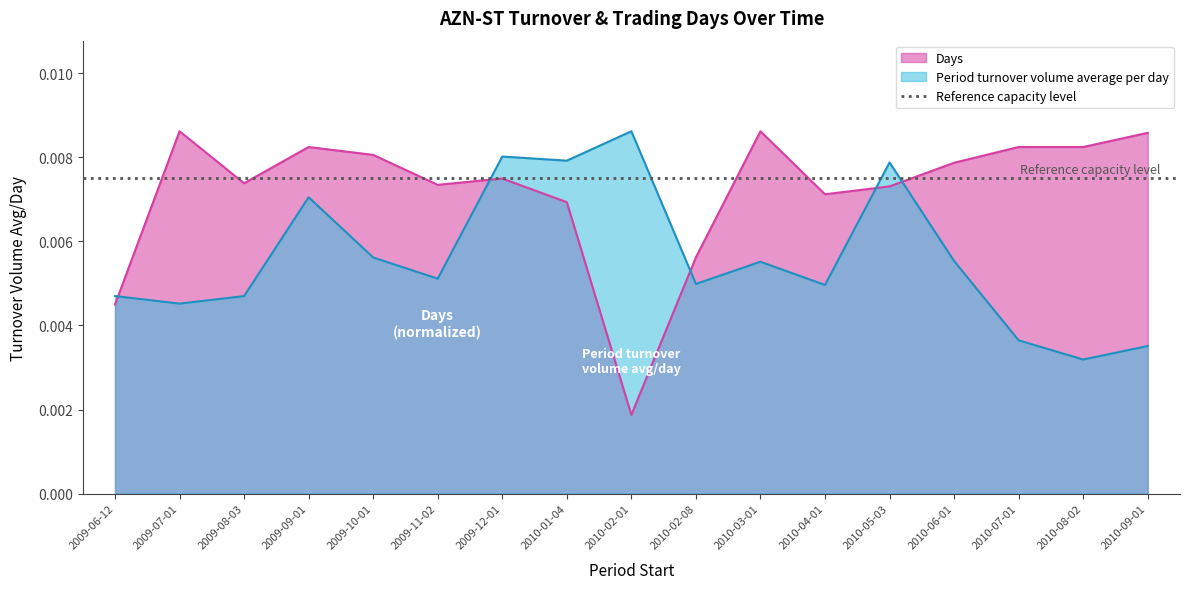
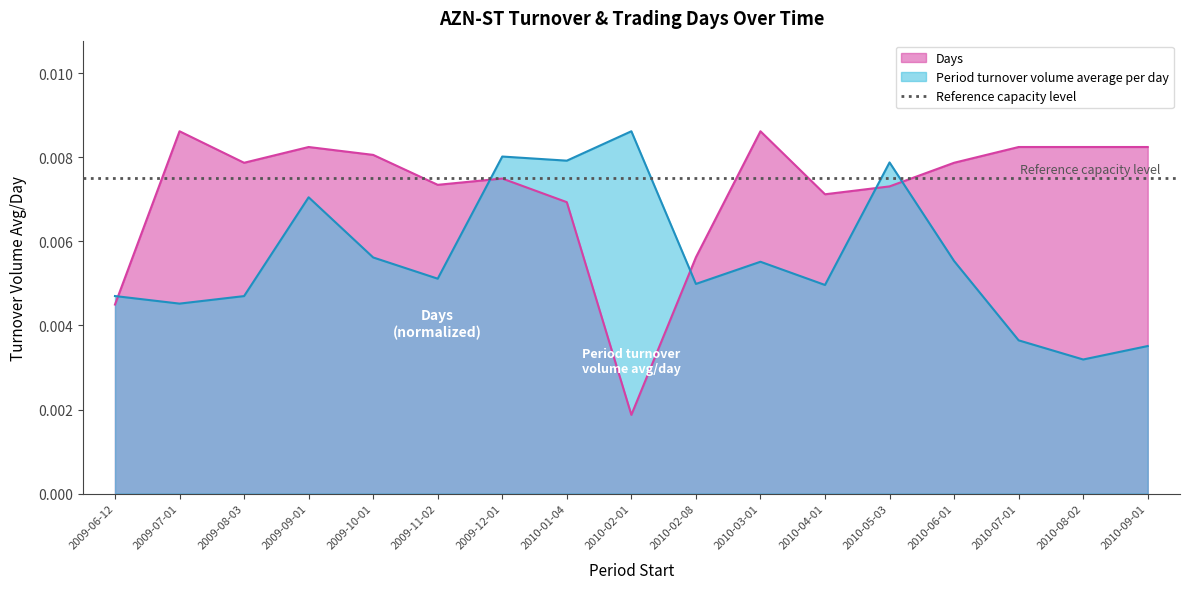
  {
    "Days": {
      "2009-06-12": 0.0045,
      "2009-07-01": 0.0086,
-     "2009-08-03": 0.0074,
+     "2009-08-03": 0.0079,
      "2009-09-01": 0.0082,
      "2009-10-01": 0.0081,
      "2009-11-02": 0.0073,
      "2009-12-01": 0.0075,
      "2010-01-04": 0.0069,
      "2010-02-01": 0.0019,
      "2010-02-08": 0.0056,
      "2010-03-01": 0.0086,
      "2010-04-01": 0.0071,
      "2010-05-03": 0.0073,
      "2010-06-01": 0.0079,
      "2010-07-01": 0.0082,
      "2010-08-02": 0.0082,
-     "2010-09-01": 0.0086
+     "2010-09-01": 0.0082
    },
    "Period turnover volume average per day": {
      "2009-06-12": 0.0047,
      "2009-07-01": 0.0045,
      "2009-08-03": 0.0047,
      "2009-09-01": 0.0070,
      "2009-10-01": 0.0056,
      "2009-11-02": 0.0051,
      "2009-12-01": 0.0080,
      "2010-01-04": 0.0079,
      "2010-02-01": 0.0086,
      "2010-02-08": 0.0050,
      "2010-03-01": 0.0055,
      "2010-04-01": 0.0050,
      "2010-05-03": 0.0079,
      "2010-06-01": 0.0055,
      "2010-07-01": 0.0036,
      "2010-08-02": 0.0032,
      "2010-09-01": 0.0035
    }
  }
